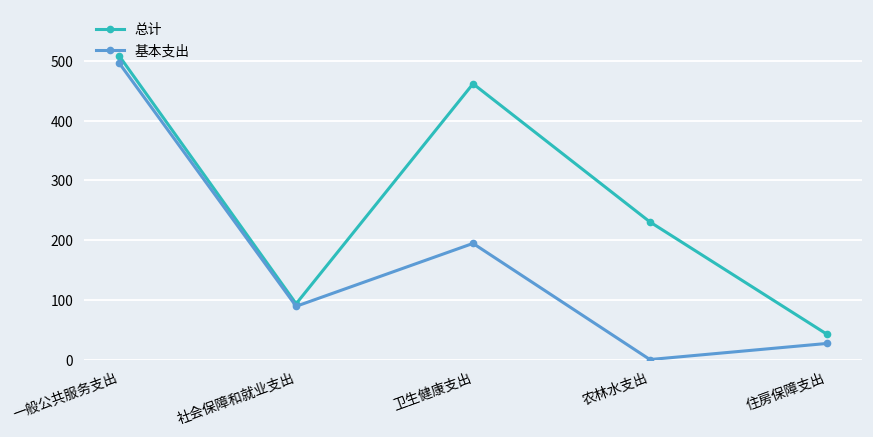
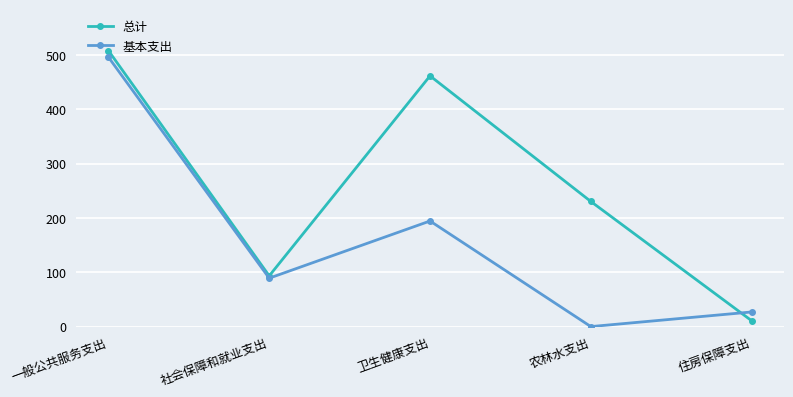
  {
    "总计": {
      "一般公共服务支出": 510,
      "卫生健康支出": 460,
      "农林水支出": 230,
-     "住房保障支出": 40
+     "住房保障支出": 10
    },
    "基本支出": {
      "一般公共服务支出": 500,
      "卫生健康支出": 190,
      "农林水支出": 0,
      "住房保障支出": 30
    }
  }
